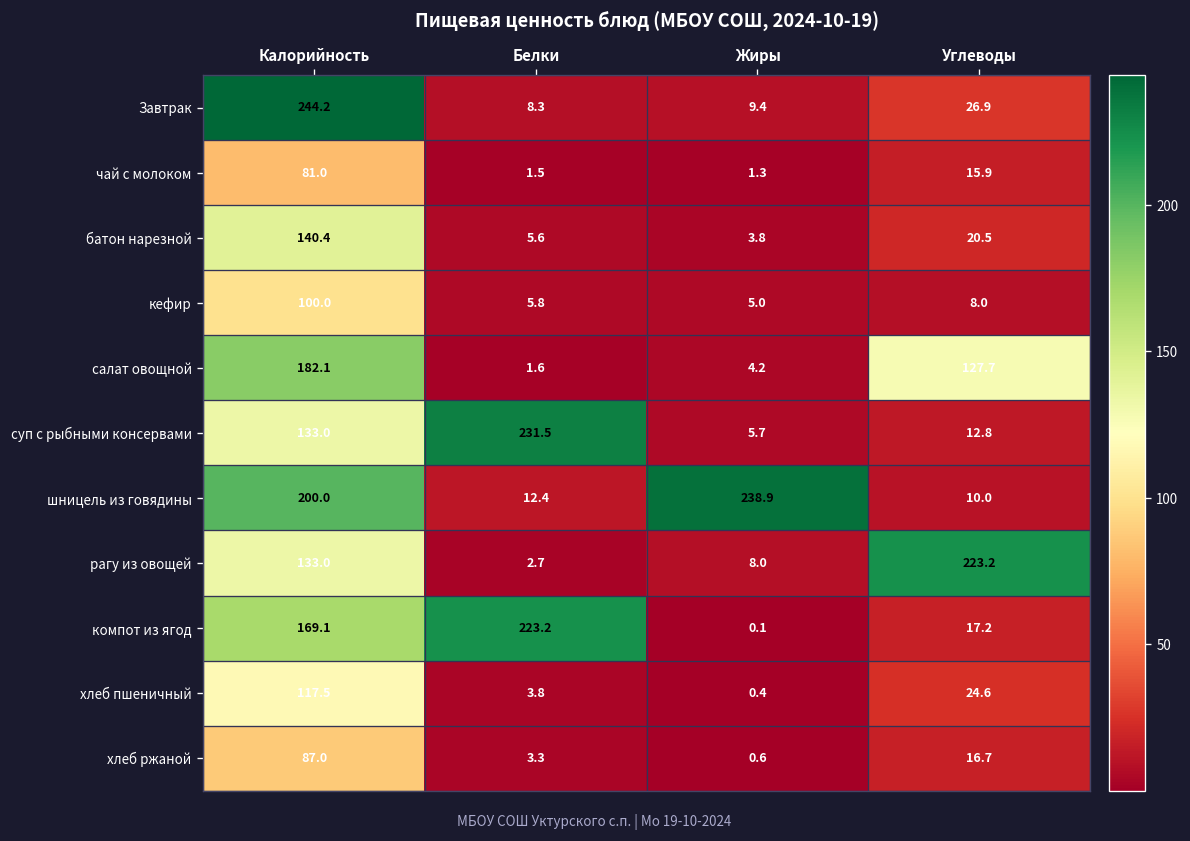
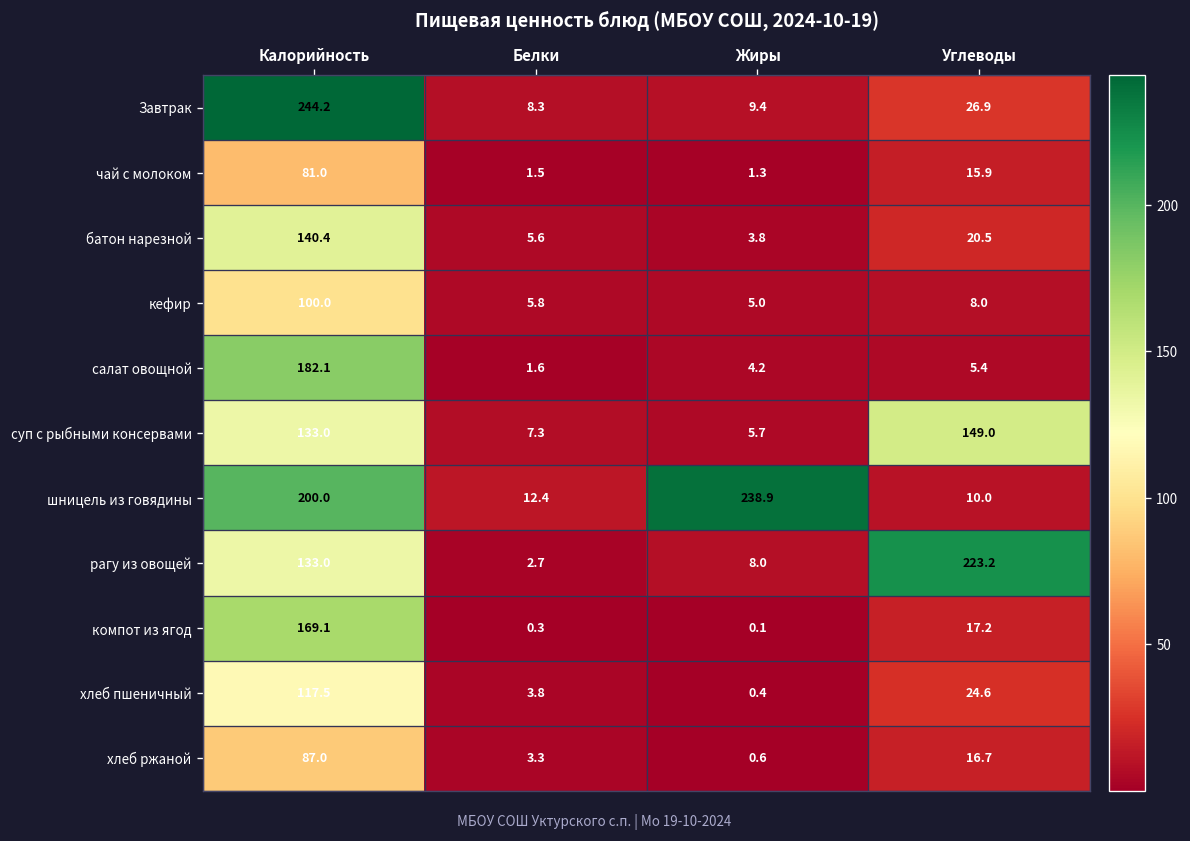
  {
    "Завтрак": {
      "Калорийность": 244.2,
      "Белки": 8.3,
      "Жиры": 9.4,
      "Углеводы": 26.9
    },
    "чай с молоком": {
      "Калорийность": 81.0,
      "Белки": 1.5,
      "Жиры": 1.3,
      "Углеводы": 15.9
    },
    "батон нарезной": {
      "Калорийность": 140.4,
      "Белки": 5.6,
      "Жиры": 3.8,
      "Углеводы": 20.5
    },
    "кефир": {
      "Калорийность": 100.0,
      "Белки": 5.8,
      "Жиры": 5.0,
      "Углеводы": 8.0
    },
    "салат овощной": {
      "Калорийность": 182.1,
      "Белки": 1.6,
      "Жиры": 4.2,
-     "Углеводы": 127.7
+     "Углеводы": 5.4
    },
    "суп с рыбными консервами": {
      "Калорийность": 133.0,
-     "Белки": 231.5,
+     "Белки": 7.3,
      "Жиры": 5.7,
-     "Углеводы": 12.8
+     "Углеводы": 149.0
    },
    "шницель из говядины": {
      "Калорийность": 200.0,
      "Белки": 12.4,
      "Жиры": 238.9,
      "Углеводы": 10.0
    },
    "рагу из овощей": {
      "Калорийность": 133.0,
      "Белки": 2.7,
      "Жиры": 8.0,
      "Углеводы": 223.2
    },
    "компот из ягод": {
      "Калорийность": 169.1,
-     "Белки": 223.2,
+     "Белки": 0.3,
      "Жиры": 0.1,
      "Углеводы": 17.2
    },
    "хлеб пшеничный": {
      "Калорийность": 117.5,
      "Белки": 3.8,
      "Жиры": 0.4,
      "Углеводы": 24.6
    },
    "хлеб ржаной": {
      "Калорийность": 87.0,
      "Белки": 3.3,
      "Жиры": 0.6,
      "Углеводы": 16.7
    }
  }
